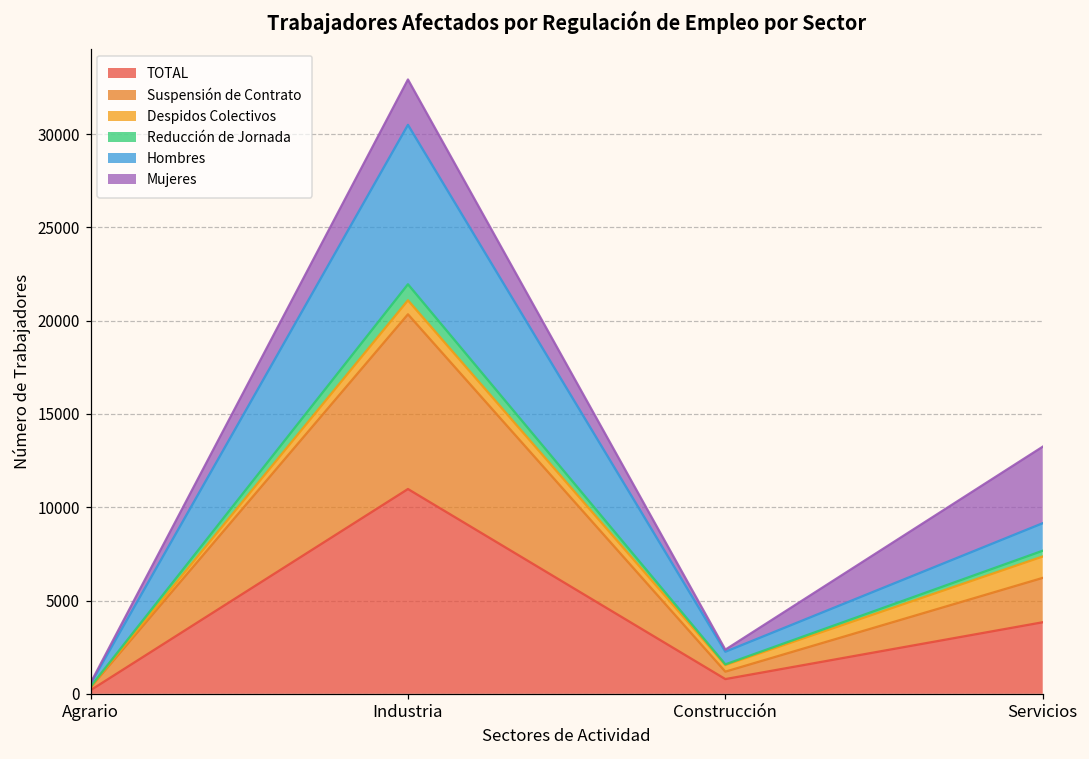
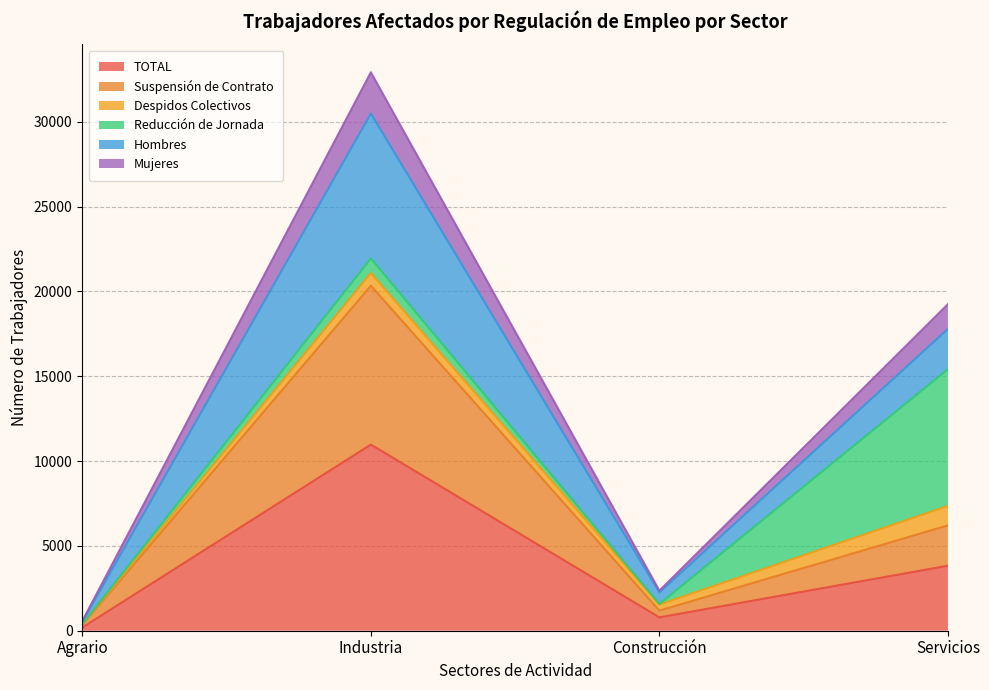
  {
    "Reducción de Jornada": {
      "Industria": 900,
-     "Servicios": 300
+     "Servicios": 8100
    },
    "Hombres": {
      "Industria": 8500,
-     "Servicios": 1500
+     "Servicios": 2400
    },
    "Mujeres": {
      "Industria": 2400,
-     "Servicios": 4100
+     "Servicios": 1500
    }
  }
